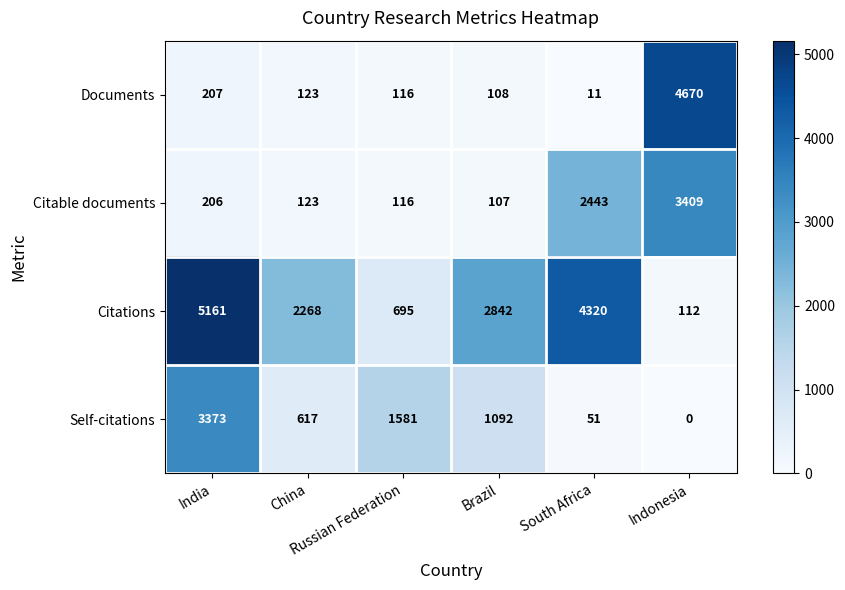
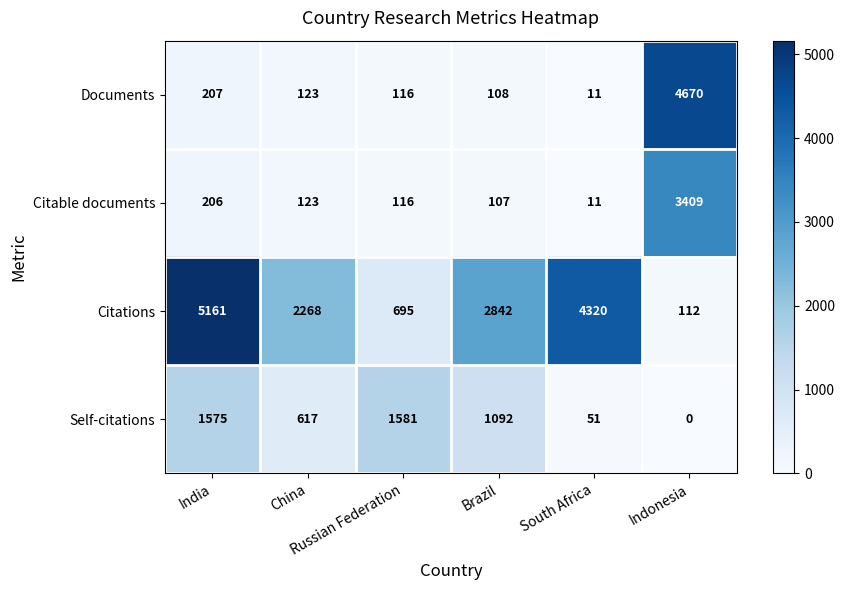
  {
    "Documents": {
      "India": 207,
      "China": 123,
      "Russian Federation": 116,
      "Brazil": 108,
      "South Africa": 11,
      "Indonesia": 4670
    },
    "Citable documents": {
      "India": 206,
      "China": 123,
      "Russian Federation": 116,
      "Brazil": 107,
-     "South Africa": 2443,
+     "South Africa": 11,
      "Indonesia": 3409
    },
    "Citations": {
      "India": 5161,
      "China": 2268,
      "Russian Federation": 695,
      "Brazil": 2842,
      "South Africa": 4320,
      "Indonesia": 112
    },
    "Self-citations": {
-     "India": 3373,
+     "India": 1575,
      "China": 617,
      "Russian Federation": 1581,
      "Brazil": 1092,
      "South Africa": 51,
      "Indonesia": 0
    }
  }
